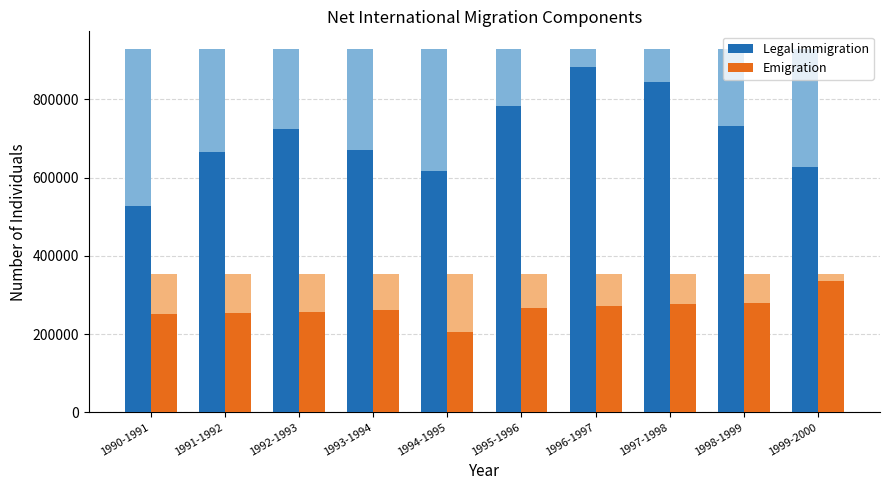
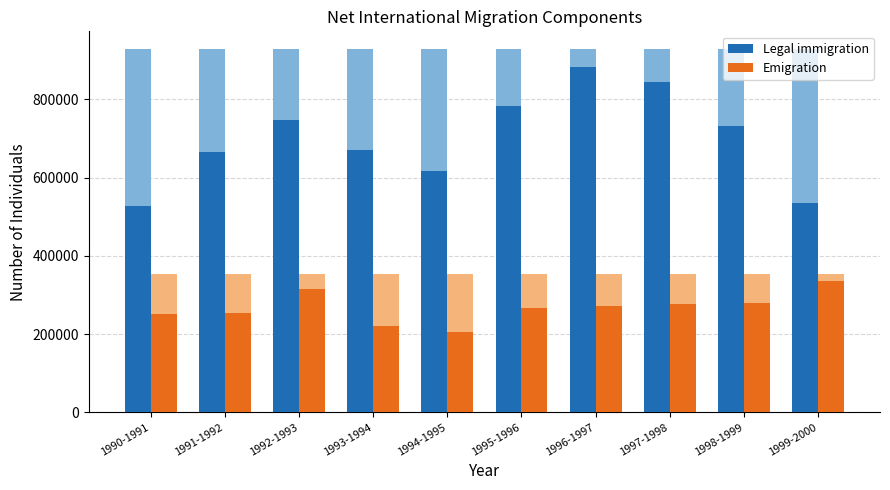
  {
    "Legal immigration": {
-     "1992-1993": 730000,
-     "1999-2000": 630000
+     "1992-1993": 750000,
+     "1999-2000": 540000
    },
    "Emigration": {
-     "1992-1993": 260000,
-     "1993-1994": 260000
+     "1992-1993": 310000,
+     "1993-1994": 220000
    }
  }
